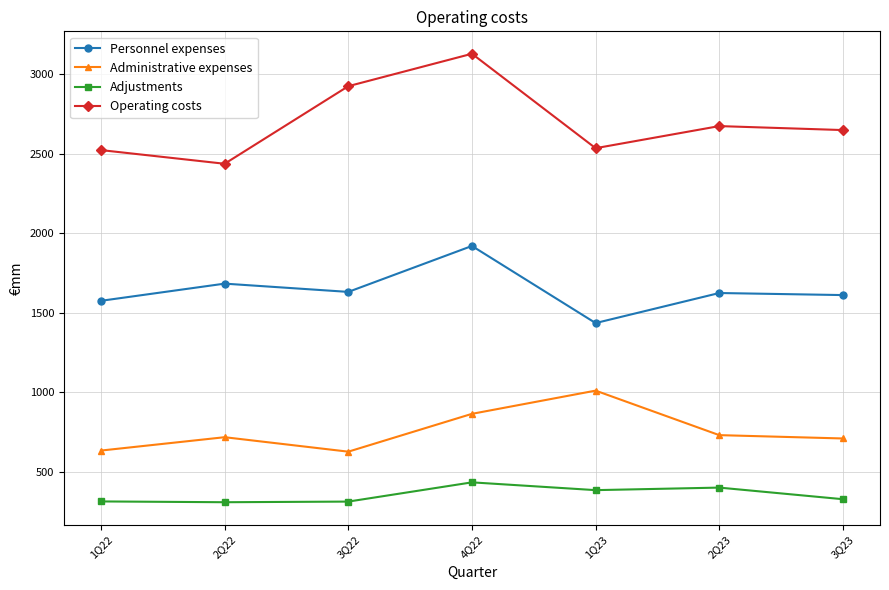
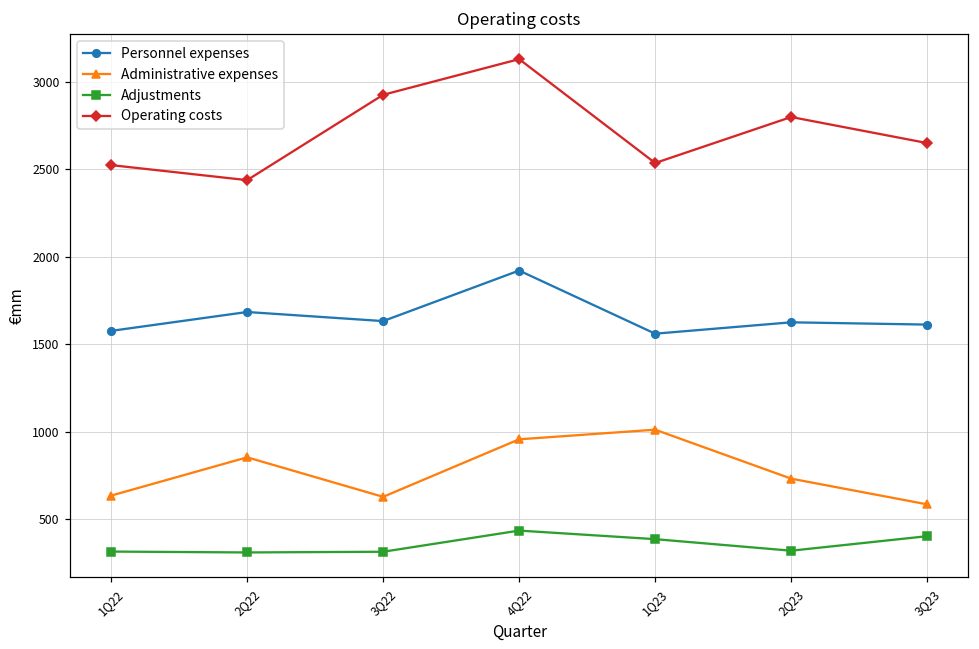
  {
    "Personnel expenses": {
      "1Q22": 1580,
      "2Q22": 1680,
      "3Q22": 1630,
      "4Q22": 1920,
-     "1Q23": 1440,
+     "1Q23": 1560,
      "2Q23": 1630,
      "3Q23": 1610
    },
    "Administrative expenses": {
      "1Q22": 630,
-     "2Q22": 720,
+     "2Q22": 850,
      "3Q22": 630,
-     "4Q22": 870,
+     "4Q22": 960,
      "1Q23": 1010,
      "2Q23": 730,
-     "3Q23": 710
+     "3Q23": 580
    },
    "Adjustments": {
      "1Q22": 310,
      "2Q22": 310,
      "3Q22": 310,
      "4Q22": 430,
      "1Q23": 390,
-     "2Q23": 400,
-     "3Q23": 330
+     "2Q23": 320,
+     "3Q23": 400
    },
    "Operating costs": {
      "1Q22": 2520,
      "2Q22": 2440,
      "3Q22": 2930,
      "4Q22": 3130,
      "1Q23": 2540,
-     "2Q23": 2680,
+     "2Q23": 2800,
      "3Q23": 2650
    }
  }
